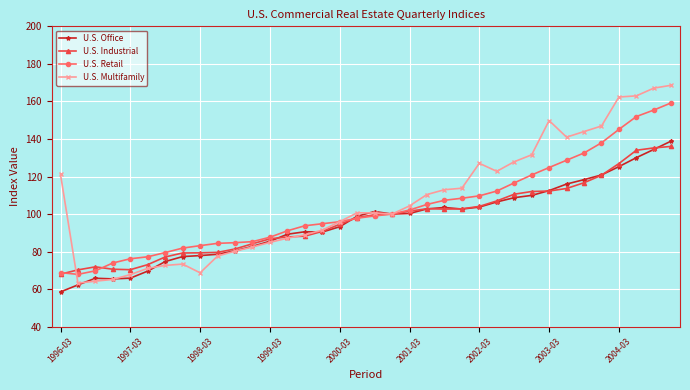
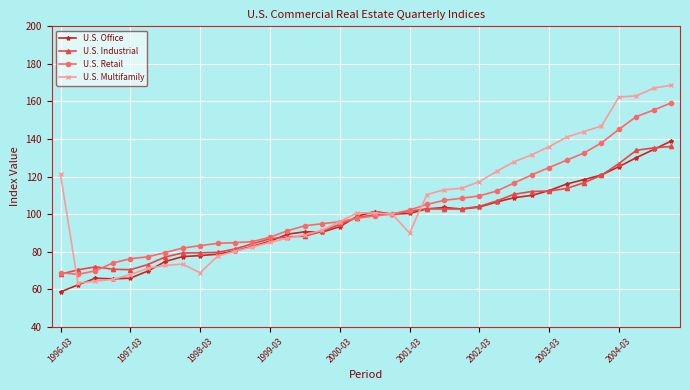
  {
    "U.S. Multifamily": {
      "1996-03": 121,
      "1997-03": 68,
      "1998-03": 69,
-     "2001-03": 104,
-     "2002-03": 127,
-     "2003-03": 150,
+     "2001-03": 90,
+     "2002-03": 117,
+     "2003-03": 136,
      "2004-03": 162
    }
  }
